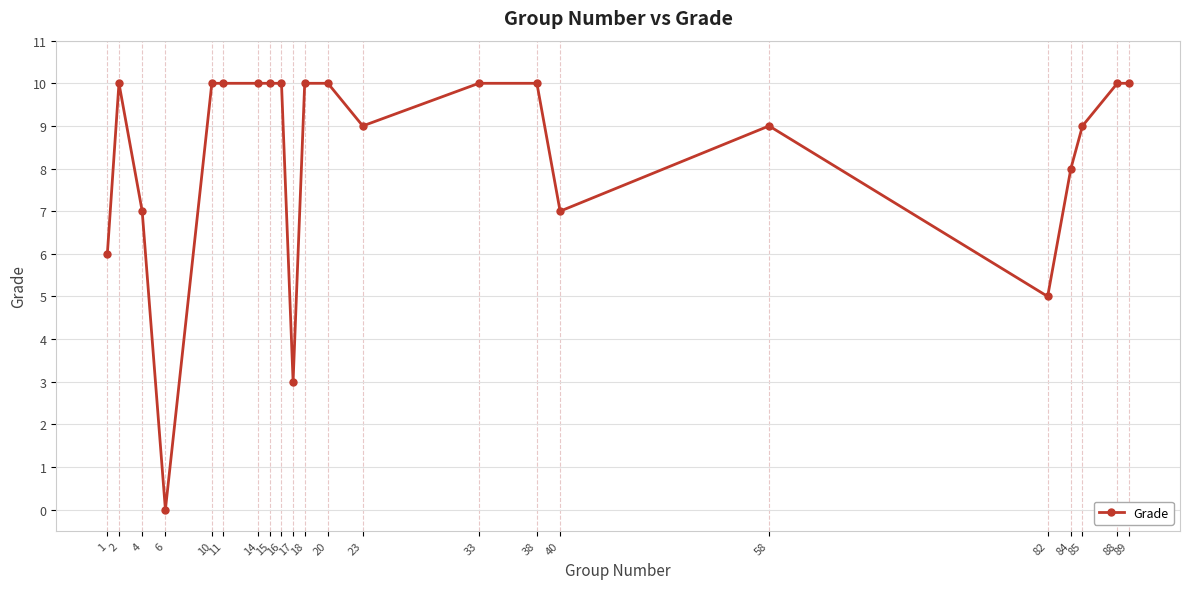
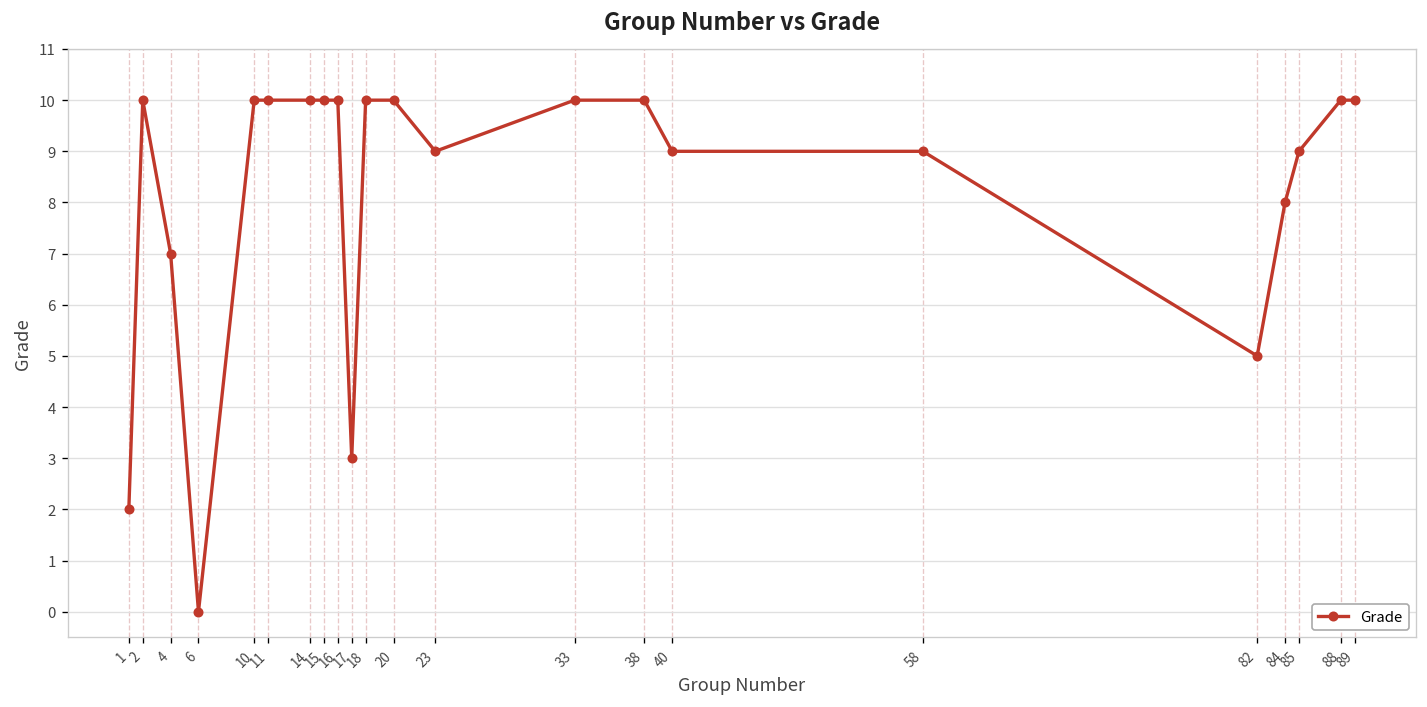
  {
-   "1": 6,
+   "1": 2,
    "2": 10,
    "4": 7,
    "6": 0,
    "10": 10,
    "11": 10,
    "14": 10,
    "15": 10,
    "16": 10,
    "17": 3,
    "18": 10,
    "20": 10,
    "23": 9,
    "33": 10,
    "38": 10,
-   "40": 7,
+   "40": 9,
    "58": 9,
    "82": 5,
    "84": 8,
    "85": 9,
    "88": 10,
    "89": 10
  }
